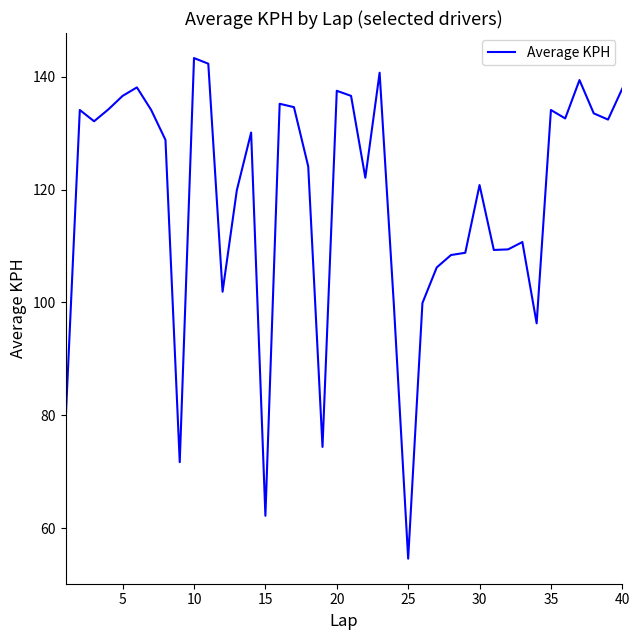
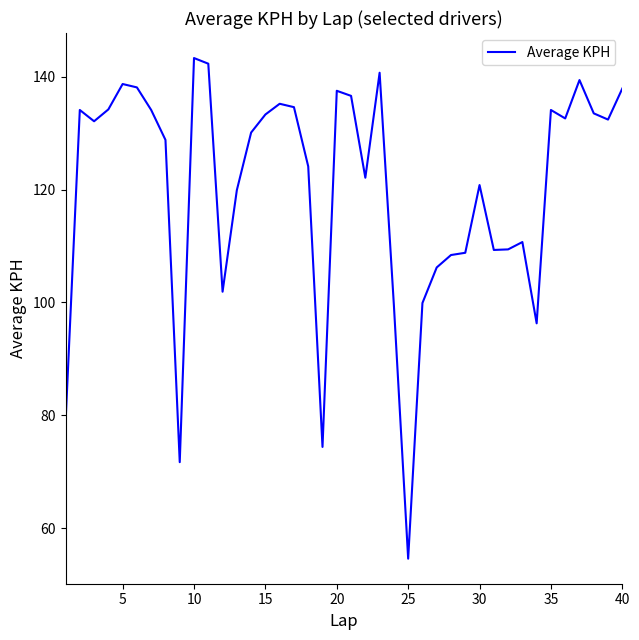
  {
-   "5": 137,
+   "5": 139,
    "10": 143,
-   "15": 62,
+   "15": 133,
    "20": 138,
    "25": 55,
    "30": 121,
    "35": 134,
    "40": 138
  }
